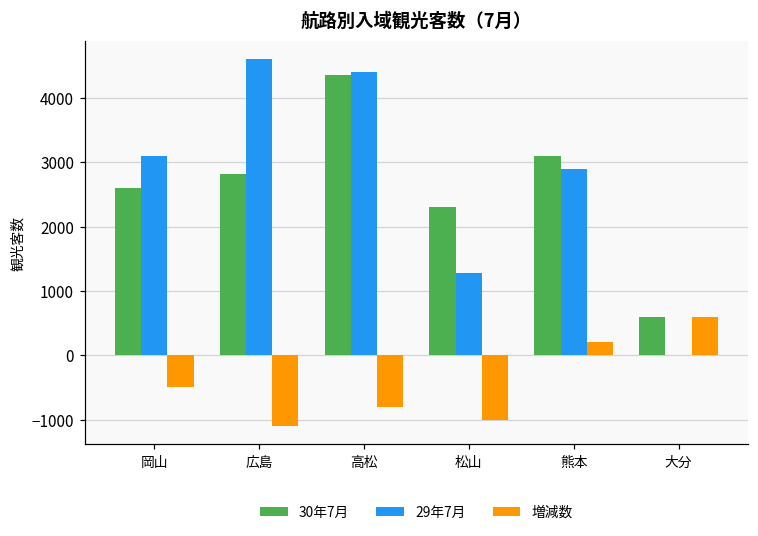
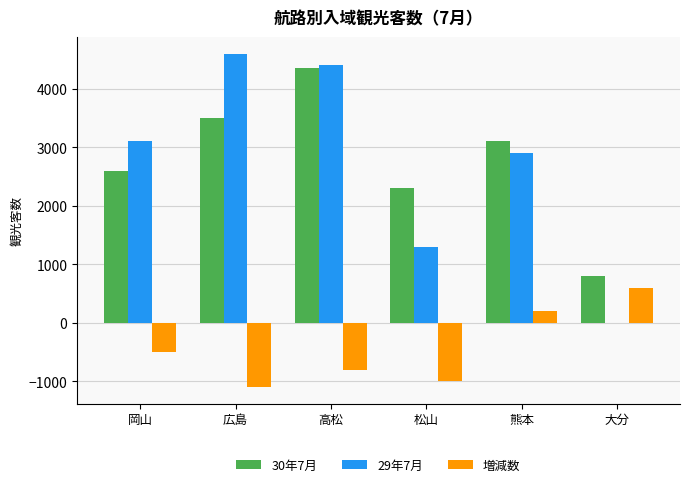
  {
    "30年7月": {
      "岡山": 2600,
-     "広島": 2800,
+     "広島": 3500,
      "高松": 4400,
      "松山": 2300,
      "熊本": 3100,
-     "大分": 600
+     "大分": 800
    },
    "29年7月": {
      "岡山": 3100,
      "広島": 4600,
      "高松": 4400,
      "松山": 1300,
      "熊本": 2900,
      "大分": 0
    },
    "増減数": {
      "岡山": -500,
      "広島": -1100,
      "高松": -800,
      "松山": -1000,
      "熊本": 200,
      "大分": 600
    }
  }
